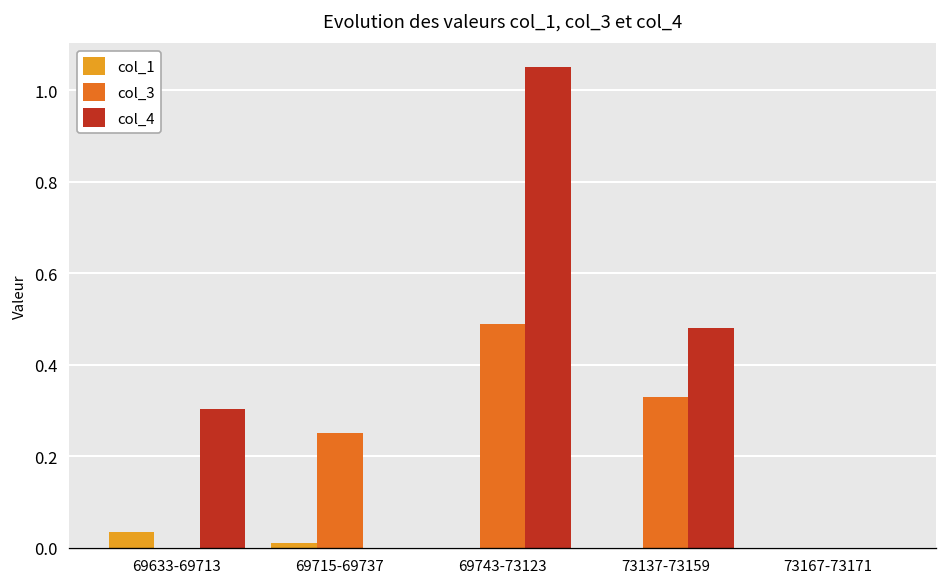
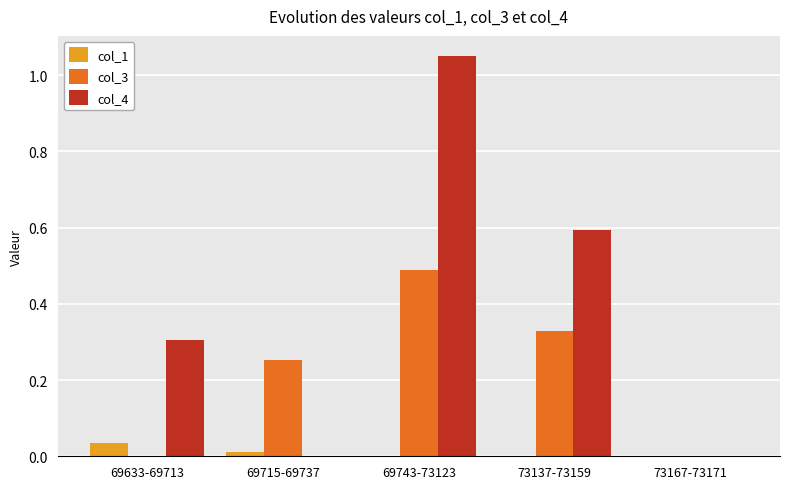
  {
    "col_4": {
      "69633-69713": 0.30,
      "69715-69737": 0.00,
      "69743-73123": 1.05,
-     "73137-73159": 0.48,
+     "73137-73159": 0.59,
      "73167-73171": 0.00
    }
  }
